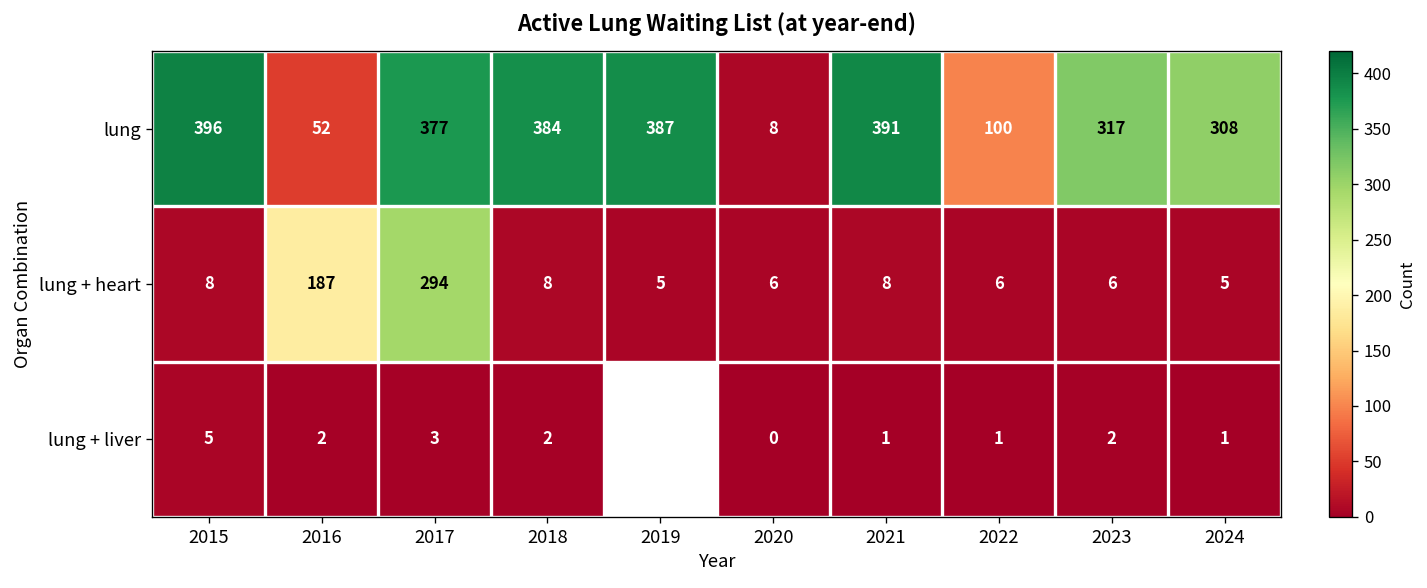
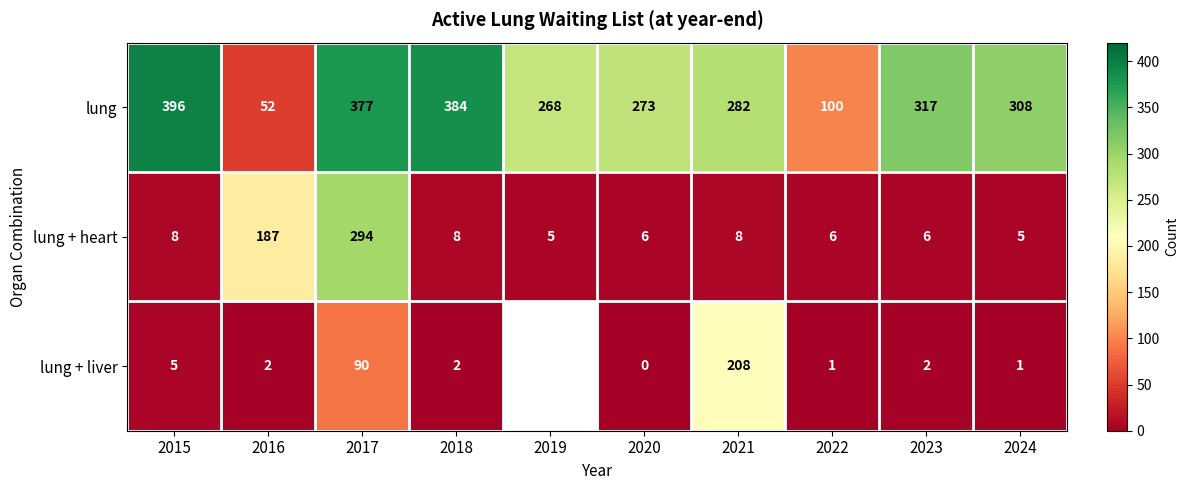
  {
    "lung": {
      "2015": 396,
      "2016": 52,
      "2017": 377,
      "2018": 384,
-     "2019": 387,
-     "2020": 8,
-     "2021": 391,
+     "2019": 268,
+     "2020": 273,
+     "2021": 282,
      "2022": 100,
      "2023": 317,
      "2024": 308
    },
    "lung + heart": {
      "2015": 8,
      "2016": 187,
      "2017": 294,
      "2018": 8,
      "2019": 5,
      "2020": 6,
      "2021": 8,
      "2022": 6,
      "2023": 6,
      "2024": 5
    },
    "lung + liver": {
      "2015": 5,
      "2016": 2,
-     "2017": 3,
+     "2017": 90,
      "2018": 2,
      "2020": 0,
-     "2021": 1,
+     "2021": 208,
      "2022": 1,
      "2023": 2,
      "2024": 1
    }
  }
